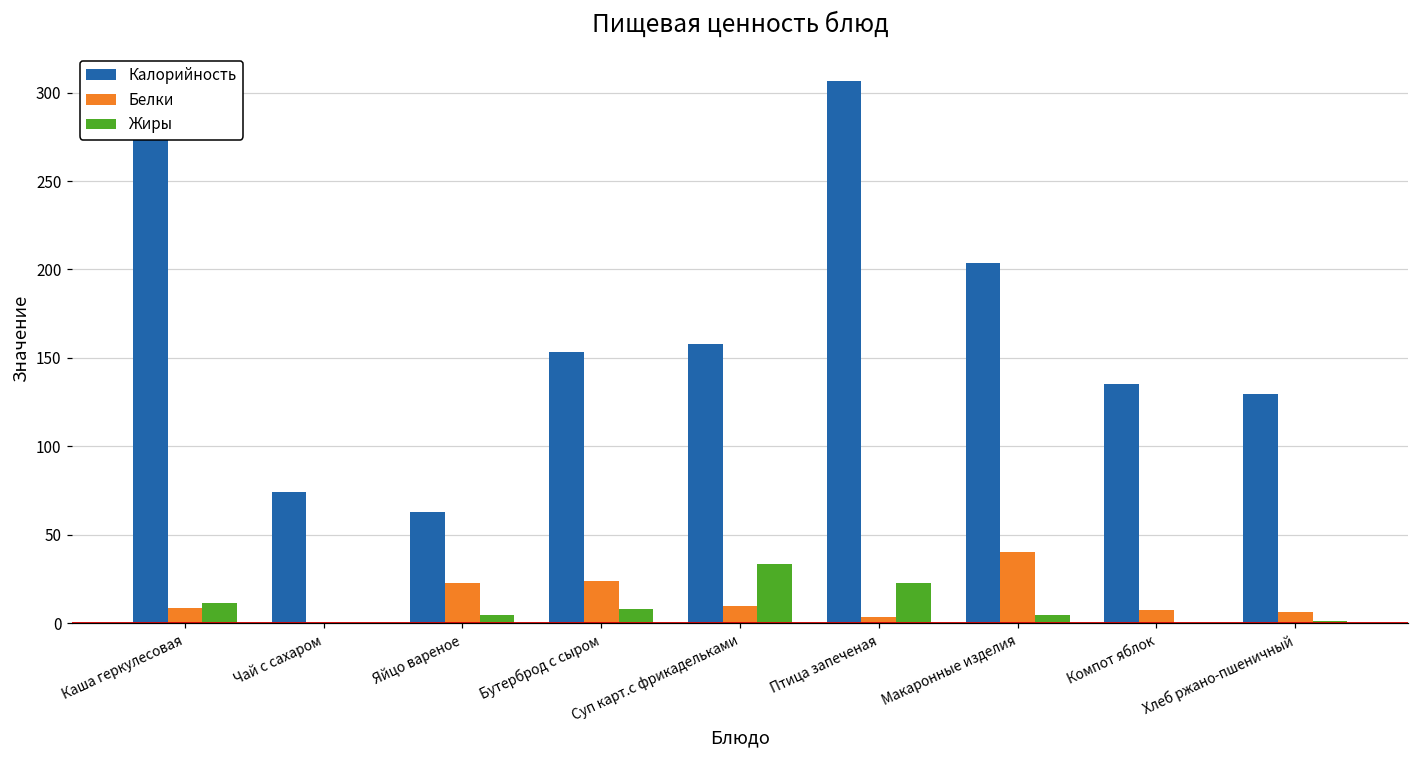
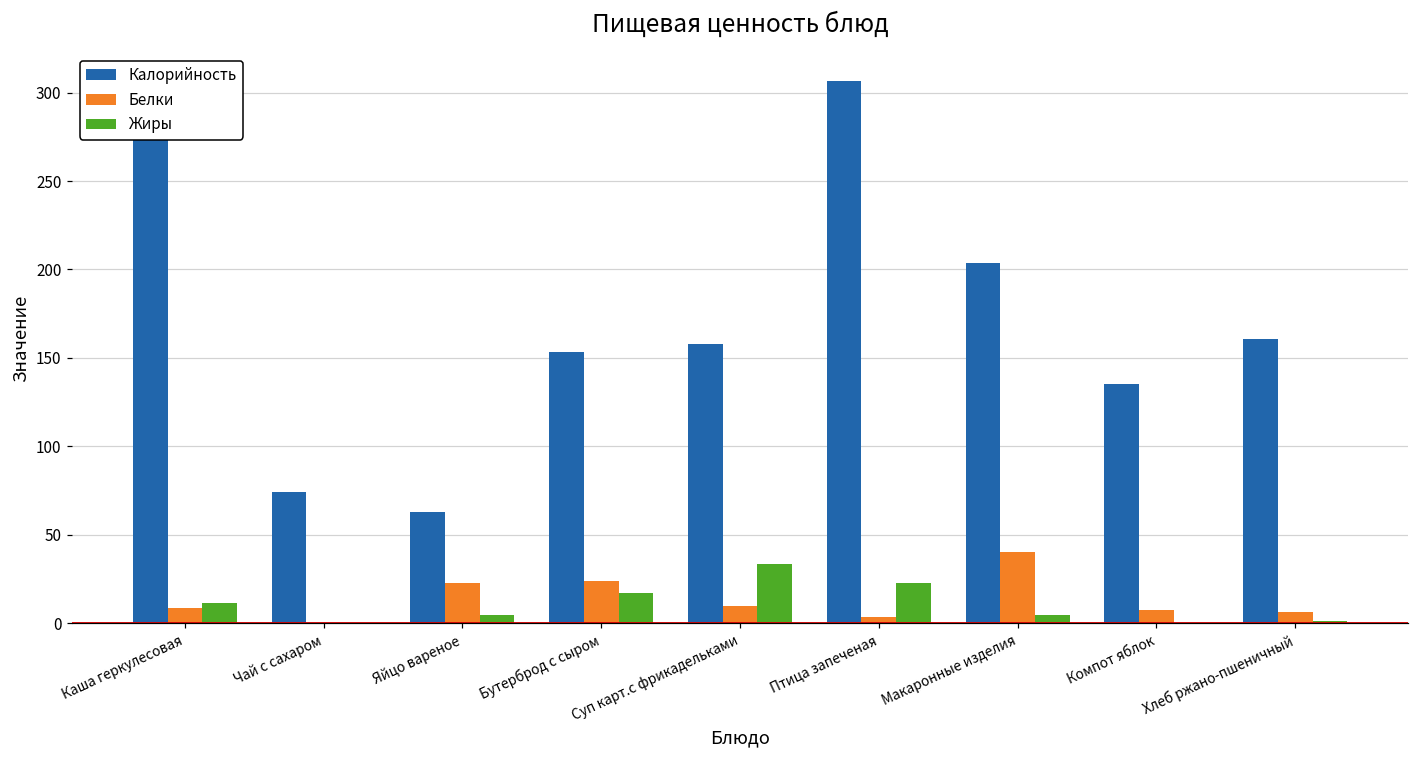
  {
    "Калорийность": {
      "Чай с сахаром": 74,
      "Яйцо вареное": 63,
      "Бутерброд с сыром": 153,
      "Суп карт.с фрикадельками": 158,
      "Птица запеченая": 307,
      "Макаронные изделия": 204,
      "Компот яблок": 135,
-     "Хлеб ржано-пшеничный": 129
+     "Хлеб ржано-пшеничный": 161
    },
    "Белки": {
      "Каша геркулесовая": 8,
      "Яйцо вареное": 22,
      "Бутерброд с сыром": 24,
      "Суп карт.с фрикадельками": 9,
      "Птица запеченая": 4,
      "Макаронные изделия": 40,
      "Компот яблок": 7,
      "Хлеб ржано-пшеничный": 6
    },
    "Жиры": {
      "Каша геркулесовая": 11,
      "Чай с сахаром": 0,
      "Яйцо вареное": 5,
-     "Бутерброд с сыром": 8,
+     "Бутерброд с сыром": 17,
      "Суп карт.с фрикадельками": 33,
      "Птица запеченая": 23,
      "Макаронные изделия": 4
    }
  }
